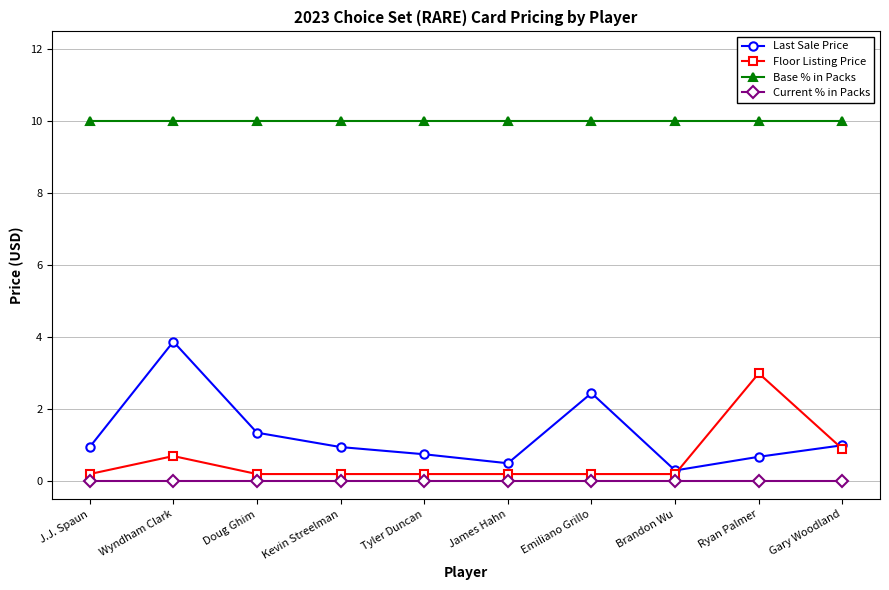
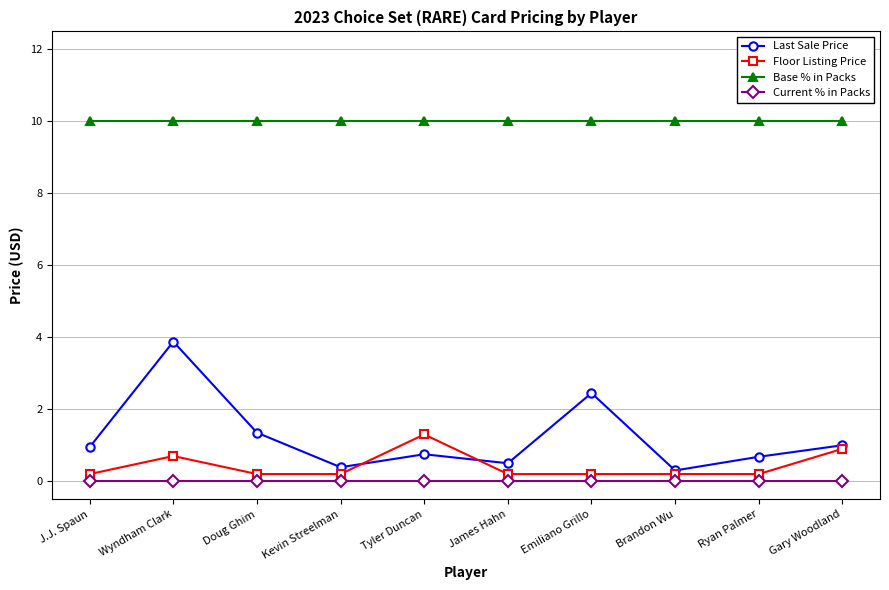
  {
    "Last Sale Price": {
      "J.J. Spaun": 1.0,
      "Wyndham Clark": 3.9,
      "Doug Ghim": 1.4,
-     "Kevin Streelman": 1.0,
+     "Kevin Streelman": 0.4,
      "Tyler Duncan": 0.8,
      "James Hahn": 0.5,
      "Emiliano Grillo": 2.5,
      "Brandon Wu": 0.3,
      "Ryan Palmer": 0.7,
      "Gary Woodland": 1.0
    },
    "Floor Listing Price": {
      "J.J. Spaun": 0.2,
      "Wyndham Clark": 0.7,
      "Doug Ghim": 0.2,
      "Kevin Streelman": 0.2,
-     "Tyler Duncan": 0.2,
+     "Tyler Duncan": 1.3,
      "James Hahn": 0.2,
      "Emiliano Grillo": 0.2,
      "Brandon Wu": 0.2,
-     "Ryan Palmer": 3.0,
+     "Ryan Palmer": 0.2,
      "Gary Woodland": 0.9
    },
    "Base % in Packs": {
      "J.J. Spaun": 10.0,
      "Wyndham Clark": 10.0,
      "Doug Ghim": 10.0,
      "Kevin Streelman": 10.0,
      "Tyler Duncan": 10.0,
      "James Hahn": 10.0,
      "Emiliano Grillo": 10.0,
      "Brandon Wu": 10.0,
      "Ryan Palmer": 10.0,
      "Gary Woodland": 10.0
    },
    "Current % in Packs": {
      "J.J. Spaun": 0.0,
      "Wyndham Clark": 0.0,
      "Doug Ghim": 0.0,
      "Kevin Streelman": 0.0,
      "Tyler Duncan": 0.0,
      "James Hahn": 0.0,
      "Emiliano Grillo": 0.0,
      "Brandon Wu": 0.0,
      "Ryan Palmer": 0.0,
      "Gary Woodland": 0.0
    }
  }
